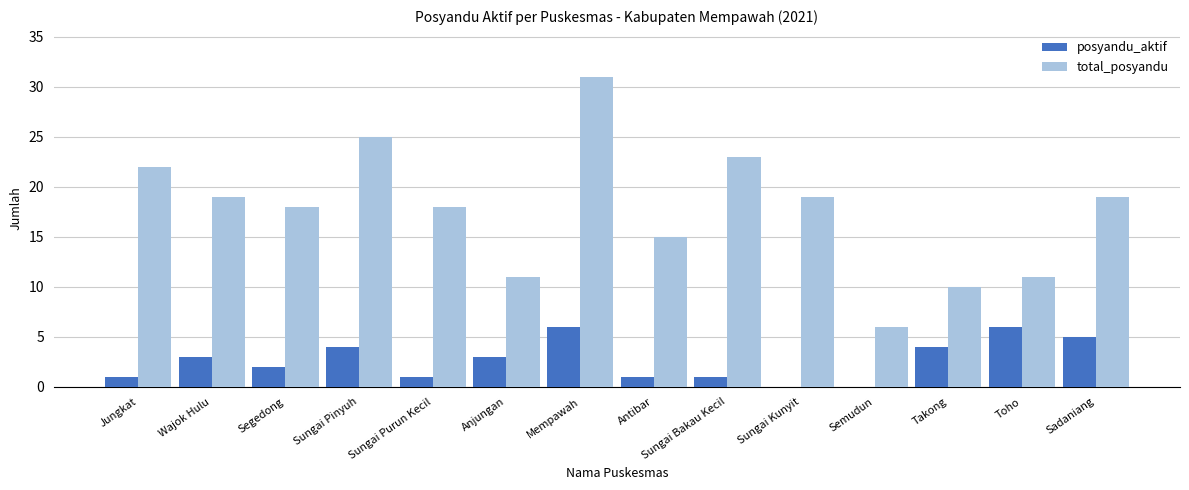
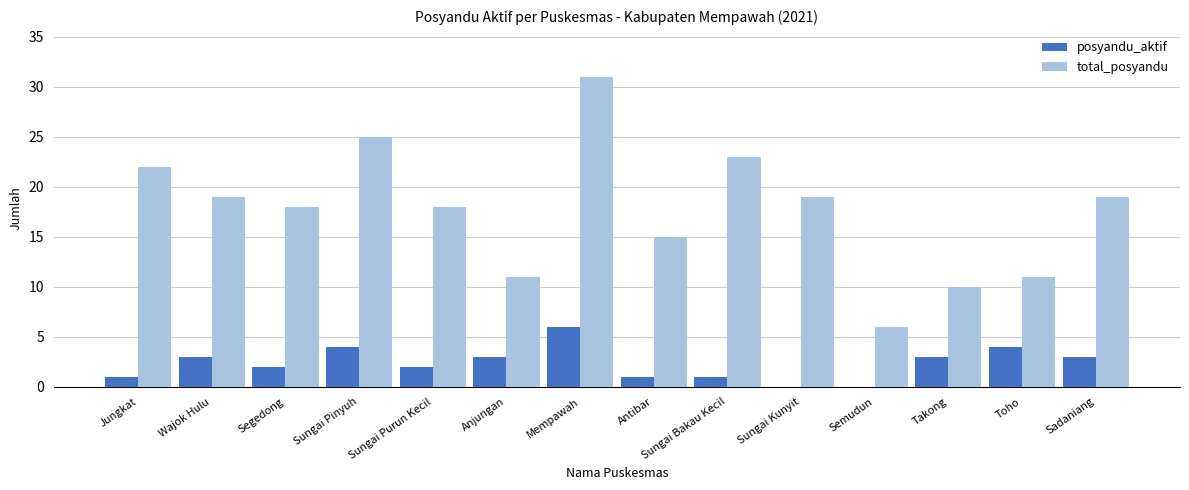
  {
    "posyandu_aktif": {
      "Jungkat": 1,
      "Wajok Hulu": 3,
      "Segedong": 2,
      "Sungai Pinyuh": 4,
-     "Sungai Purun Kecil": 1,
+     "Sungai Purun Kecil": 2,
      "Anjungan": 3,
      "Mempawah": 6,
      "Antibar": 1,
      "Sungai Bakau Kecil": 1,
      "Sungai Kunyit": 0,
      "Semudun": 0,
-     "Takong": 4,
-     "Toho": 6,
-     "Sadaniang": 5
+     "Takong": 3,
+     "Toho": 4,
+     "Sadaniang": 3
    },
    "total_posyandu": {
      "Jungkat": 22,
      "Wajok Hulu": 19,
      "Segedong": 18,
      "Sungai Pinyuh": 25,
      "Sungai Purun Kecil": 18,
      "Anjungan": 11,
      "Mempawah": 31,
      "Antibar": 15,
      "Sungai Bakau Kecil": 23,
      "Sungai Kunyit": 19,
      "Semudun": 6,
      "Takong": 10,
      "Toho": 11,
      "Sadaniang": 19
    }
  }
